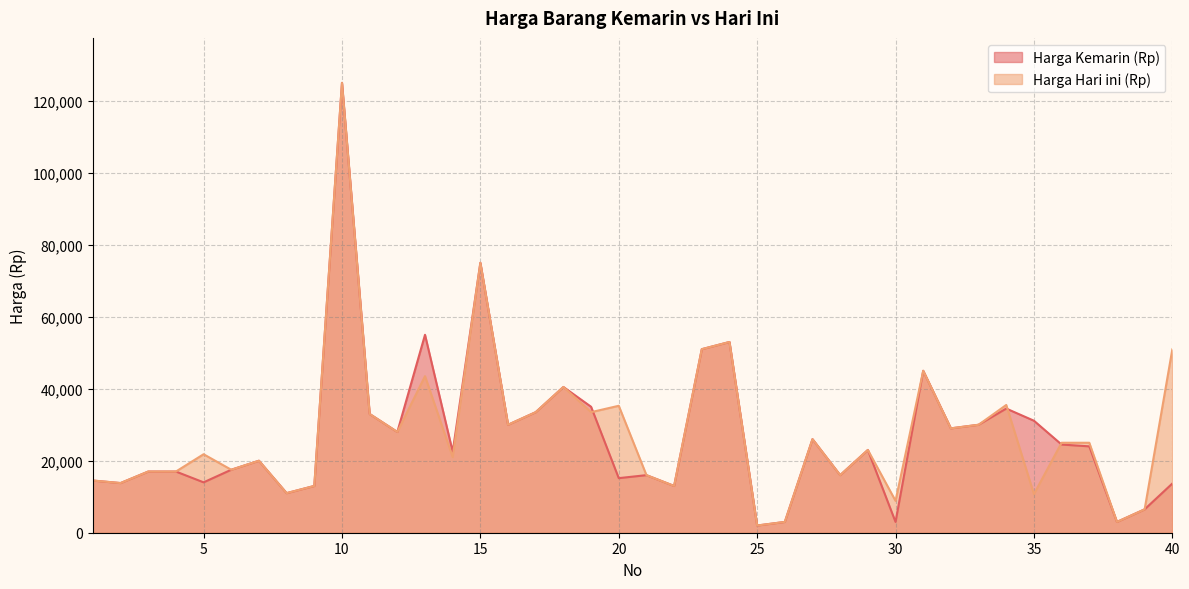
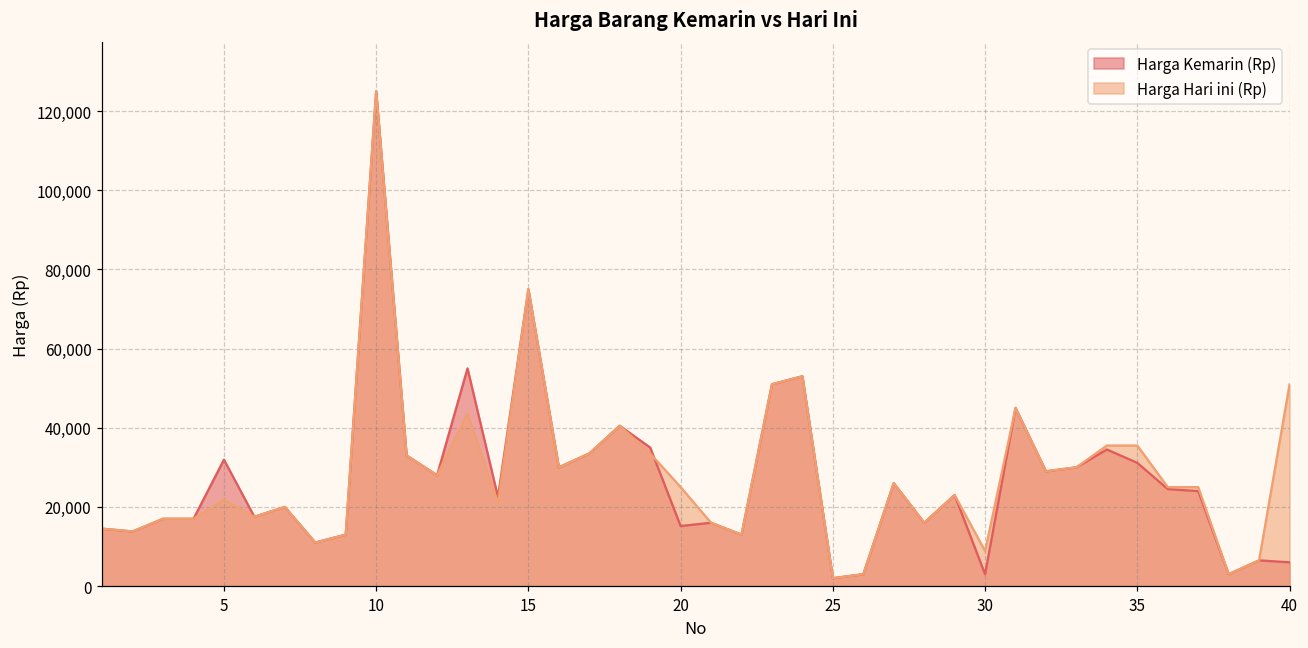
  {
    "Harga Kemarin (Rp)": {
-     "5": "14,000",
+     "5": "32,000",
      "20": "15,000",
      "30": "3,000",
      "35": "31,000",
-     "40": "14,000"
+     "40": "6,000"
    },
    "Harga Hari ini (Rp)": {
      "5": "22,000",
-     "20": "35,000",
+     "20": "25,000",
      "30": "9,000",
-     "35": "11,000",
+     "35": "36,000",
      "40": "51,000"
    }
  }
